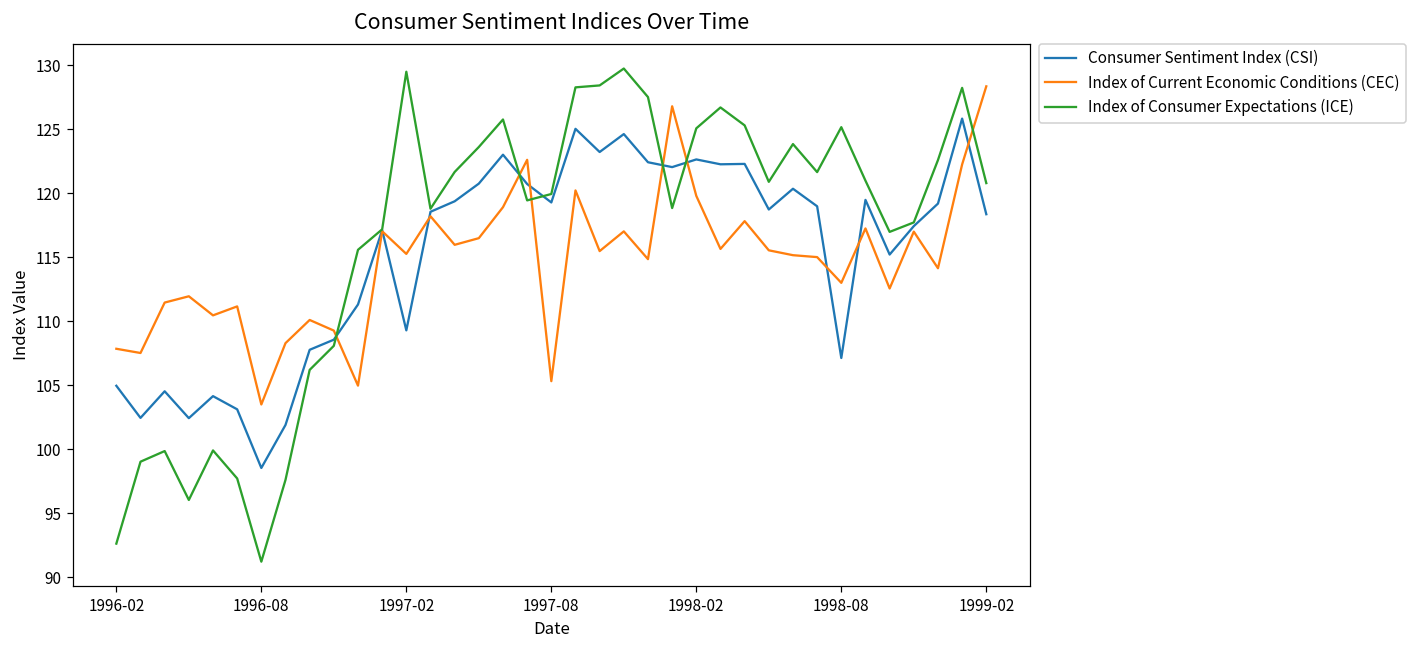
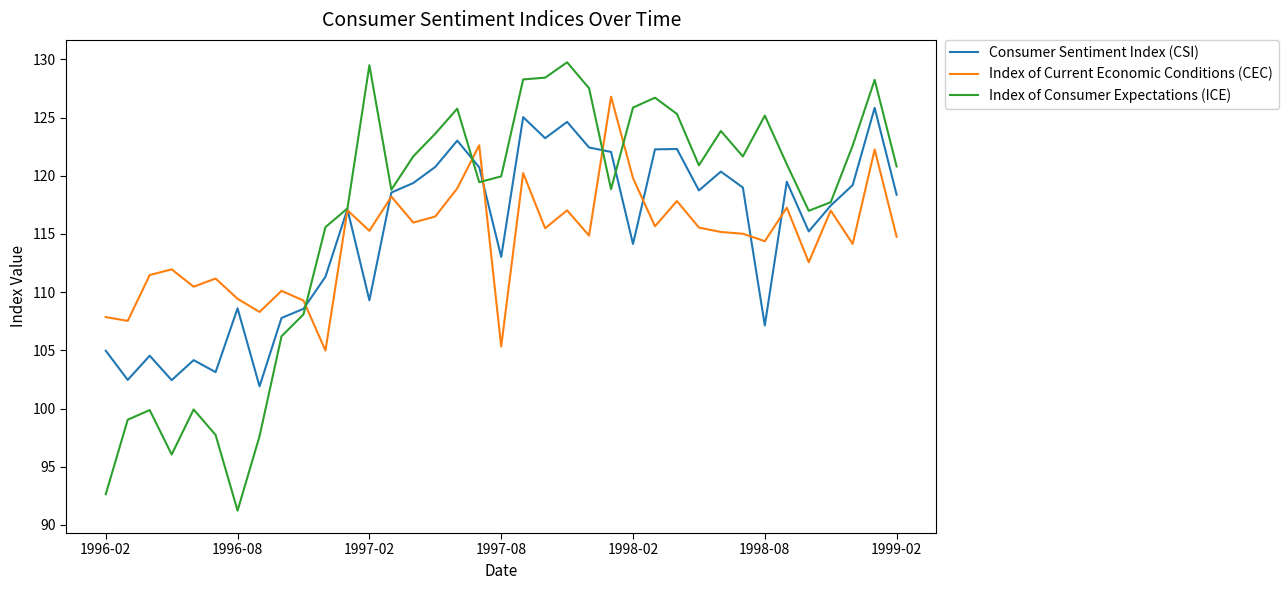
  {
    "Consumer Sentiment Index (CSI)": {
      "1996-02": 105.0,
-     "1996-08": 98.6,
+     "1996-08": 108.6,
      "1997-02": 109.3,
-     "1997-08": 119.3,
-     "1998-02": 122.7,
+     "1997-08": 113.0,
+     "1998-02": 114.1,
      "1998-08": 107.1,
      "1999-02": 118.4
    },
    "Index of Current Economic Conditions (CEC)": {
      "1996-02": 107.9,
-     "1996-08": 103.5,
+     "1996-08": 109.4,
      "1997-02": 115.3,
      "1997-08": 105.3,
      "1998-02": 119.8,
-     "1998-08": 113.0,
-     "1999-02": 128.4
+     "1998-08": 114.4,
+     "1999-02": 114.8
    },
    "Index of Consumer Expectations (ICE)": {
      "1996-02": 92.6,
      "1996-08": 91.2,
      "1997-02": 129.5,
      "1997-08": 120.0,
-     "1998-02": 125.1,
+     "1998-02": 125.9,
      "1998-08": 125.2,
      "1999-02": 120.8
    }
  }
